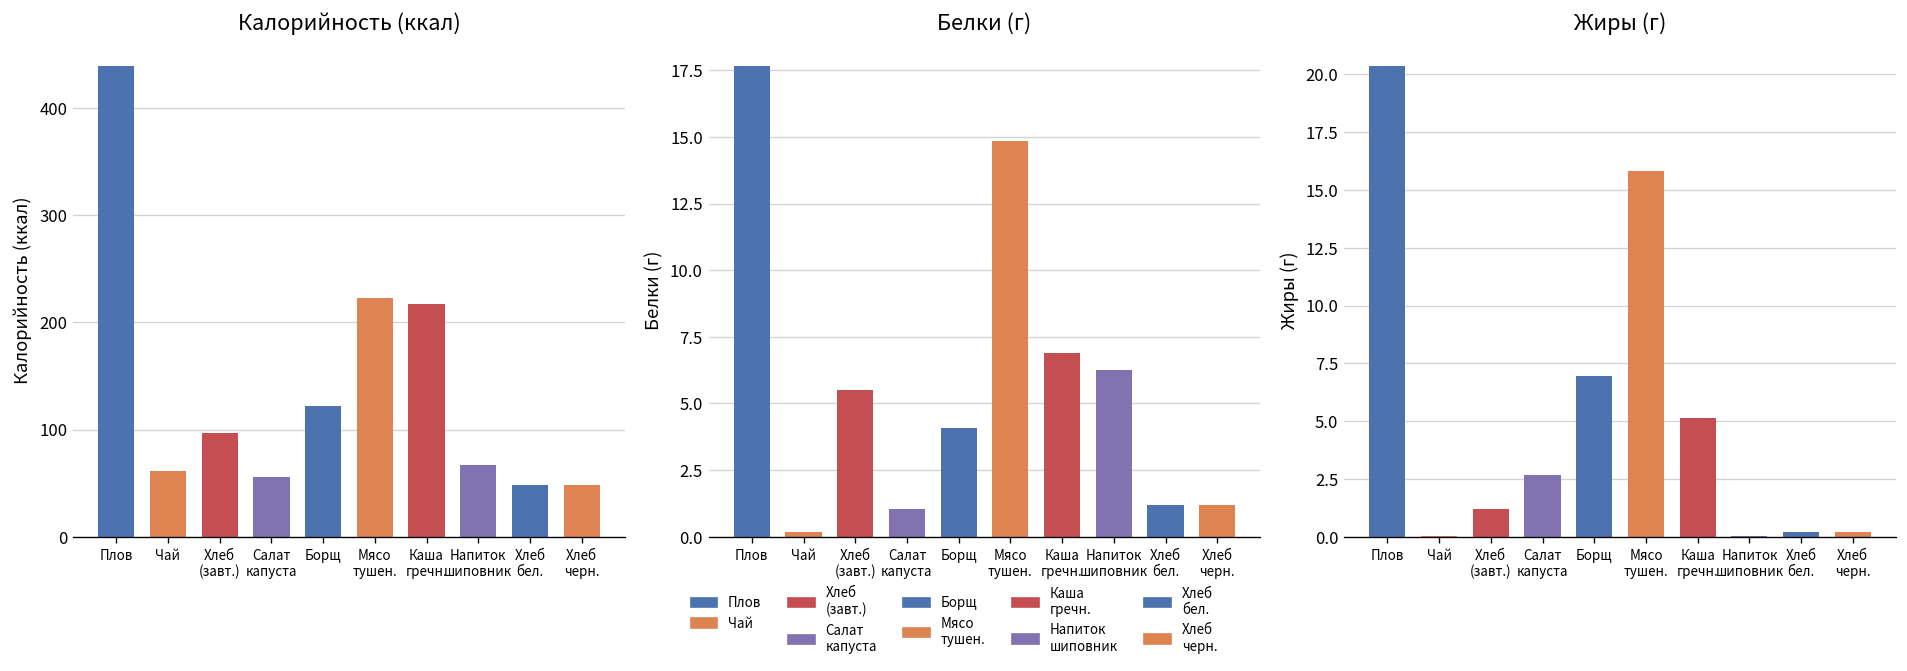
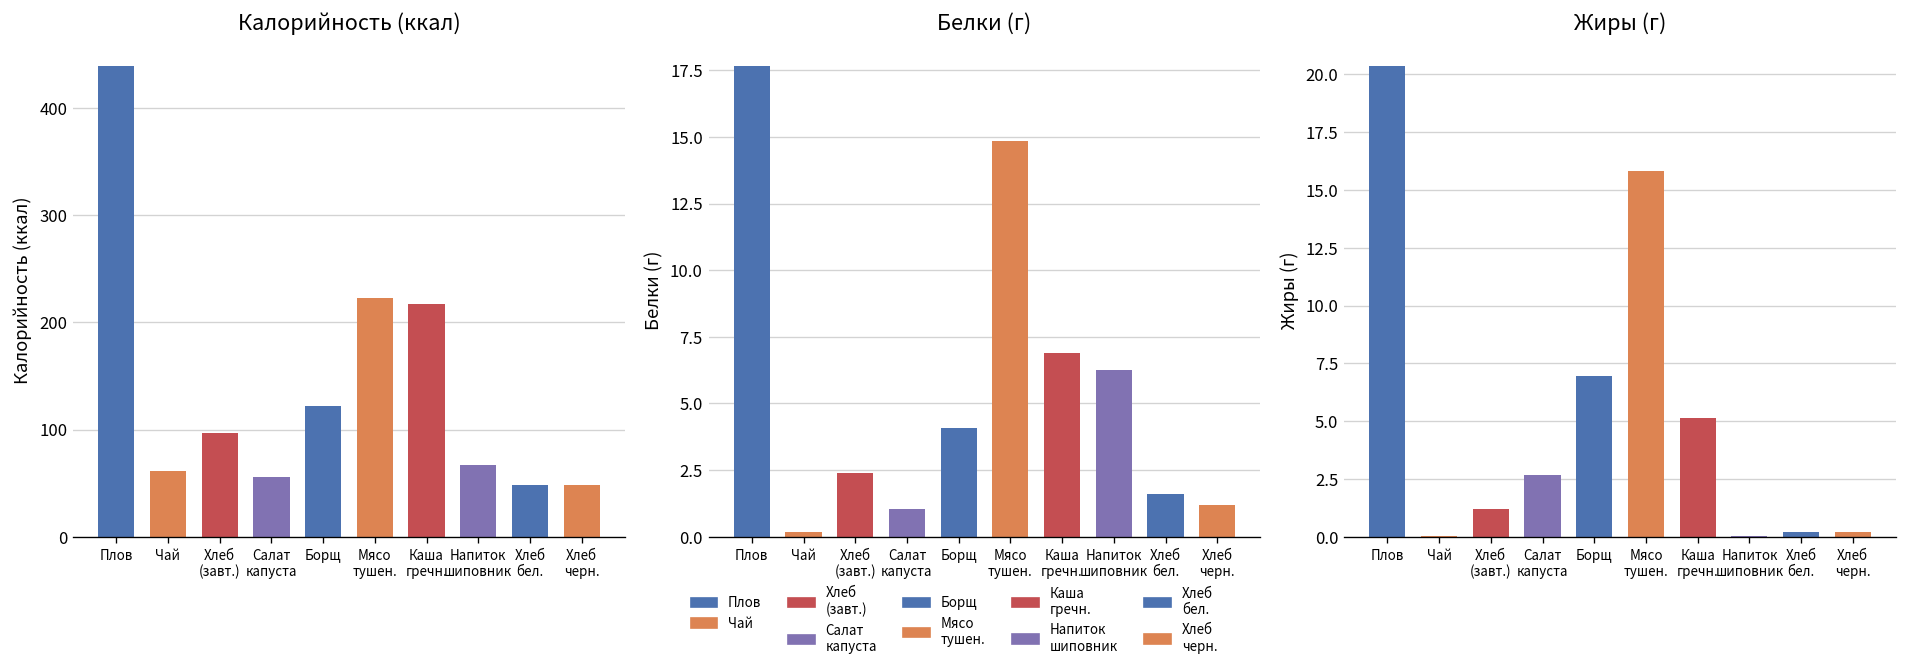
  {
    "Калорийность (ккал)": {
      "Плов": 440,
      "Чай": 60,
      "Хлеб (завт.)": 100,
      "Салат капуста": 60,
      "Борщ": 120,
      "Мясо тушен.": 220,
      "Каша гречн.": 220,
      "Напиток шиповник": 70,
      "Хлеб бел.": 50,
      "Хлеб черн.": 50
    },
    "Белки (г)": {
      "Плов": 17.7,
      "Чай": 0.2,
-     "Хлеб (завт.)": 5.5,
+     "Хлеб (завт.)": 2.4,
      "Салат капуста": 1.0,
      "Борщ": 4.1,
      "Мясо тушен.": 14.8,
      "Каша гречн.": 6.9,
      "Напиток шиповник": 6.3,
-     "Хлеб бел.": 1.2,
+     "Хлеб бел.": 1.6,
      "Хлеб черн.": 1.2
    },
    "Жиры (г)": {
      "Плов": 20.4,
      "Хлеб (завт.)": 1.2,
      "Салат капуста": 2.7,
      "Борщ": 6.9,
      "Мясо тушен.": 15.8,
      "Каша гречн.": 5.1,
      "Хлеб бел.": 0.2,
      "Хлеб черн.": 0.2
    }
  }
